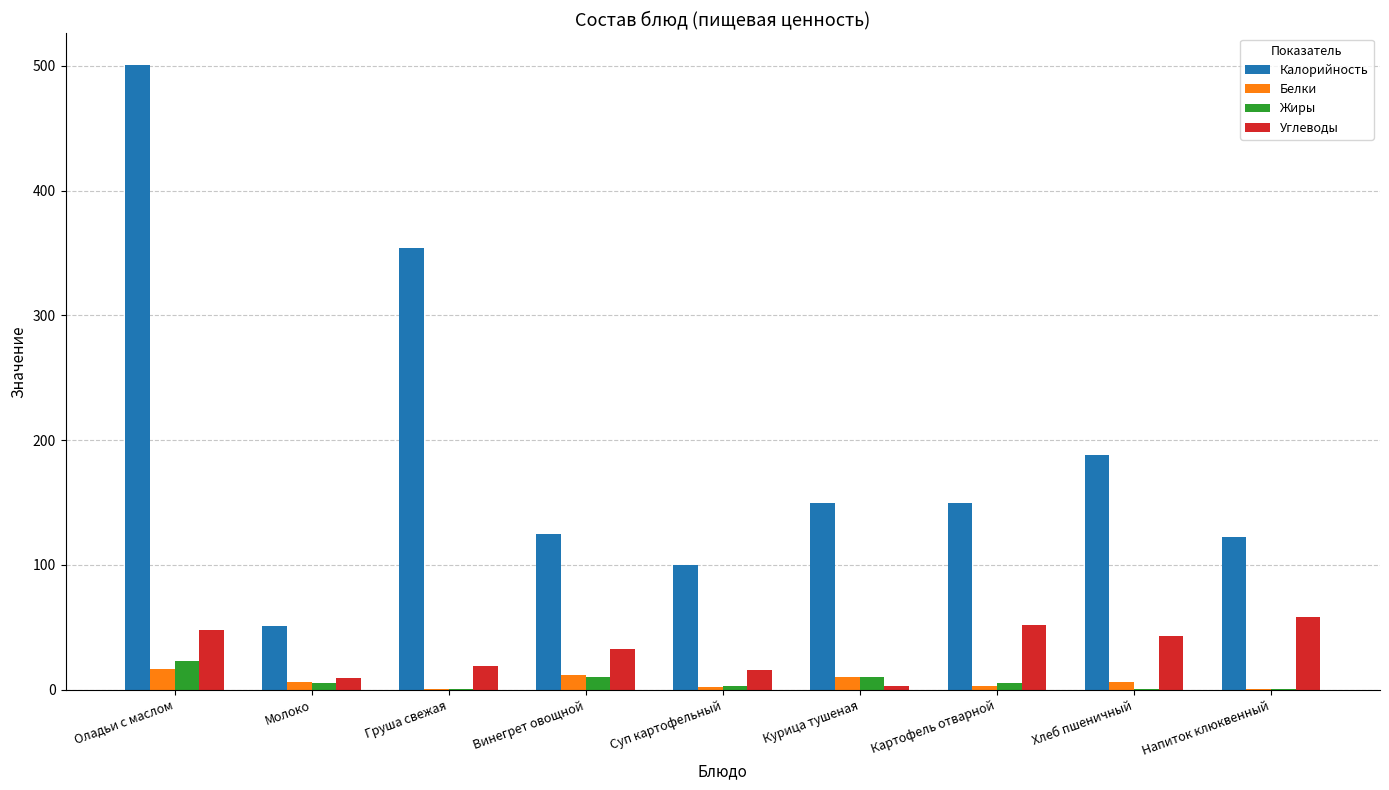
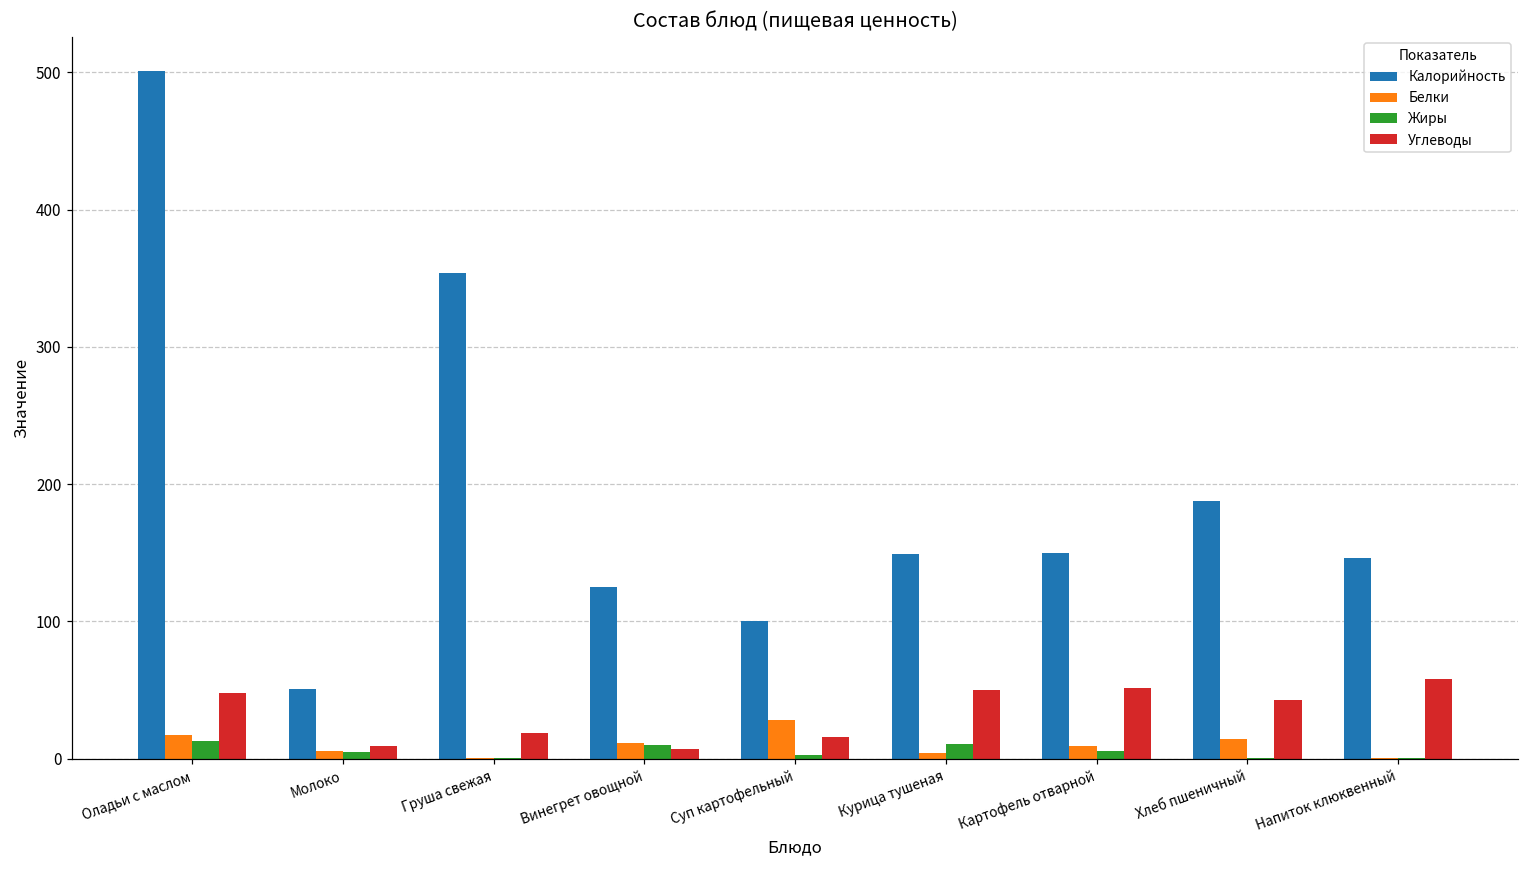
  {
    "Калорийность": {
      "Оладьи с маслом": 501,
      "Молоко": 51,
      "Груша свежая": 354,
      "Винегрет овощной": 125,
      "Суп картофельный": 100,
      "Курица тушеная": 149,
      "Картофель отварной": 150,
      "Хлеб пшеничный": 188,
-     "Напиток клюквенный": 123
+     "Напиток клюквенный": 146
    },
    "Белки": {
      "Оладьи с маслом": 17,
      "Молоко": 6,
      "Винегрет овощной": 12,
-     "Суп картофельный": 3,
-     "Курица тушеная": 11,
-     "Картофель отварной": 3,
-     "Хлеб пшеничный": 6
+     "Суп картофельный": 28,
+     "Курица тушеная": 4,
+     "Картофель отварной": 9,
+     "Хлеб пшеничный": 15
    },
    "Жиры": {
-     "Оладьи с маслом": 23,
+     "Оладьи с маслом": 13,
      "Молоко": 5,
      "Винегрет овощной": 10,
      "Суп картофельный": 3,
      "Курица тушеная": 11,
      "Картофель отварной": 6
    },
    "Углеводы": {
      "Оладьи с маслом": 48,
      "Молоко": 10,
      "Груша свежая": 19,
-     "Винегрет овощной": 33,
+     "Винегрет овощной": 7,
      "Суп картофельный": 16,
-     "Курица тушеная": 3,
+     "Курица тушеная": 50,
      "Картофель отварной": 52,
      "Хлеб пшеничный": 43,
      "Напиток клюквенный": 58
    }
  }
